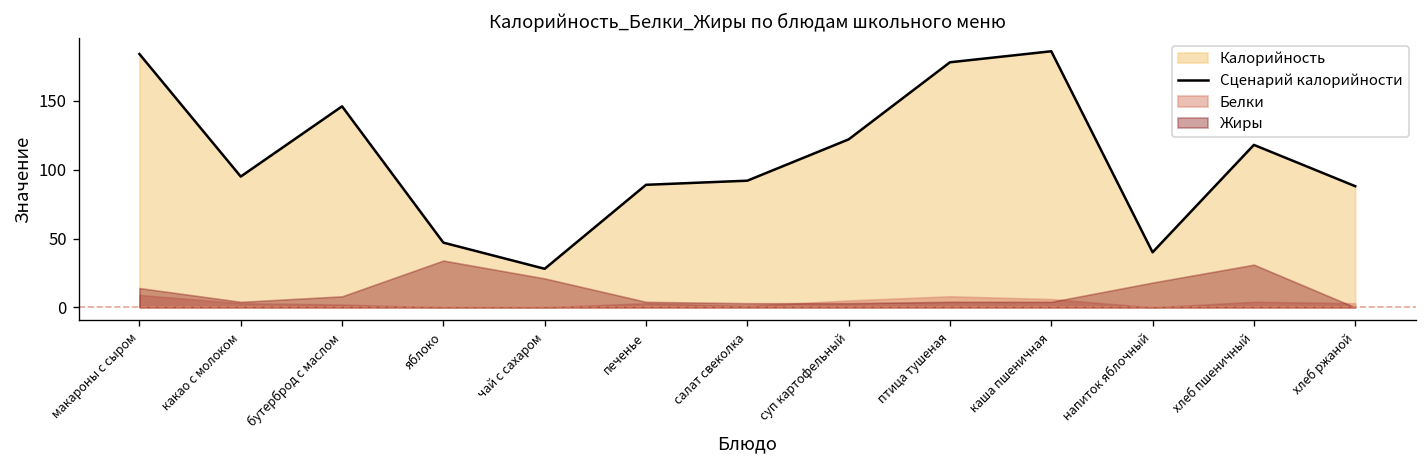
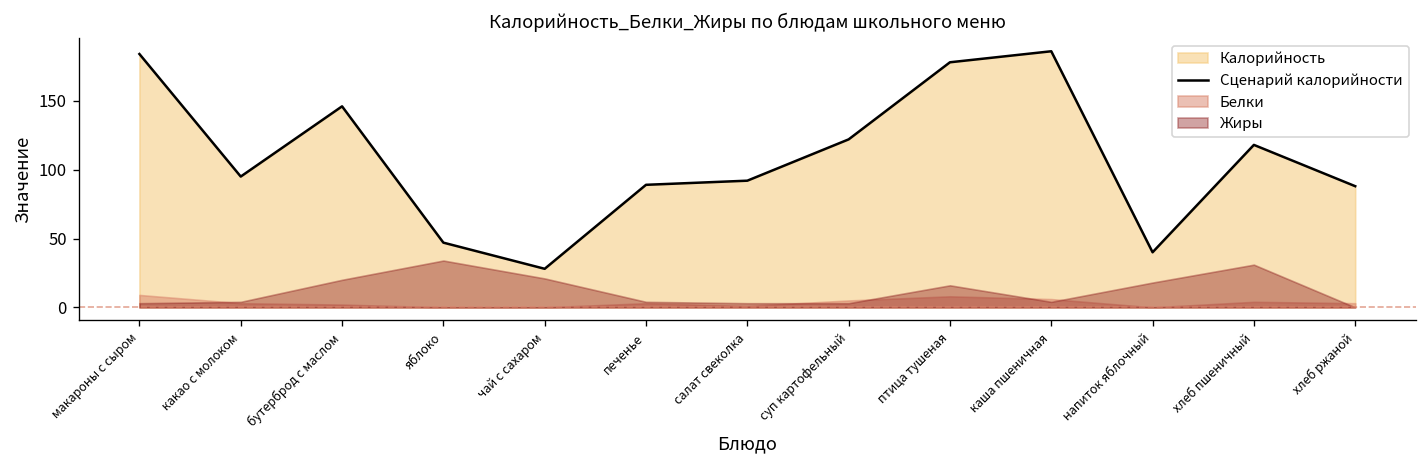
  {
    "Жиры": {
-     "макароны с сыром": 14,
-     "бутерброд с маслом": 8,
+     "макароны с сыром": 3,
+     "бутерброд с маслом": 20,
      "яблоко": 34,
      "чай с сахаром": 21,
-     "птица тушеная": 4,
+     "птица тушеная": 16,
      "напиток яблочный": 18,
      "хлеб пшеничный": 31,
      "хлеб ржаной": 0
    }
  }
